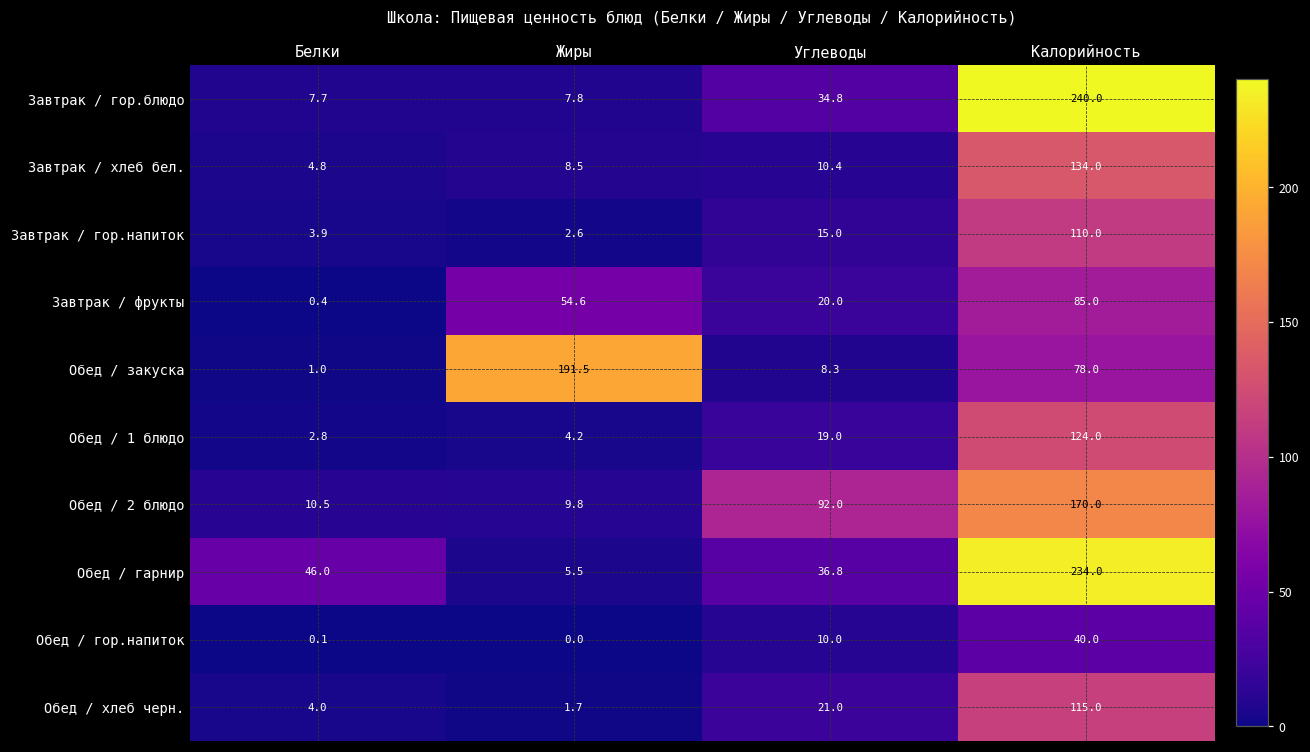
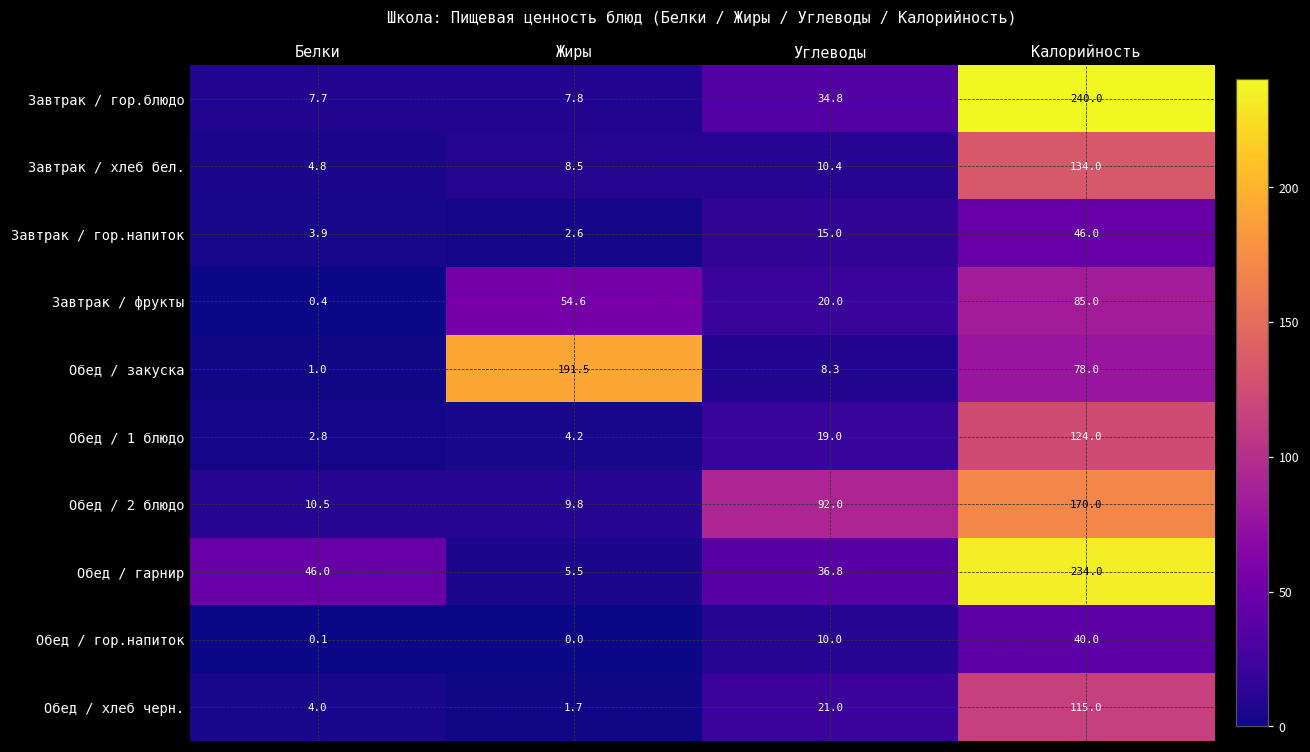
  {
    "Завтрак / гор.блюдо": {
      "Белки": 7.7,
      "Жиры": 7.8,
      "Углеводы": 34.8,
      "Калорийность": 240.0
    },
    "Завтрак / хлеб бел.": {
      "Белки": 4.8,
      "Жиры": 8.5,
      "Углеводы": 10.4,
      "Калорийность": 134.0
    },
    "Завтрак / гор.напиток": {
      "Белки": 3.9,
      "Жиры": 2.6,
      "Углеводы": 15.0,
-     "Калорийность": 110.0
+     "Калорийность": 46.0
    },
    "Завтрак / фрукты": {
      "Белки": 0.4,
      "Жиры": 54.6,
      "Углеводы": 20.0,
      "Калорийность": 85.0
    },
    "Обед / закуска": {
      "Белки": 1.0,
      "Жиры": 191.5,
      "Углеводы": 8.3,
      "Калорийность": 78.0
    },
    "Обед / 1 блюдо": {
      "Белки": 2.8,
      "Жиры": 4.2,
      "Углеводы": 19.0,
      "Калорийность": 124.0
    },
    "Обед / 2 блюдо": {
      "Белки": 10.5,
      "Жиры": 9.8,
      "Углеводы": 92.0,
      "Калорийность": 170.0
    },
    "Обед / гарнир": {
      "Белки": 46.0,
      "Жиры": 5.5,
      "Углеводы": 36.8,
      "Калорийность": 234.0
    },
    "Обед / гор.напиток": {
      "Белки": 0.1,
      "Жиры": 0.0,
      "Углеводы": 10.0,
      "Калорийность": 40.0
    },
    "Обед / хлеб черн.": {
      "Белки": 4.0,
      "Жиры": 1.7,
      "Углеводы": 21.0,
      "Калорийность": 115.0
    }
  }
